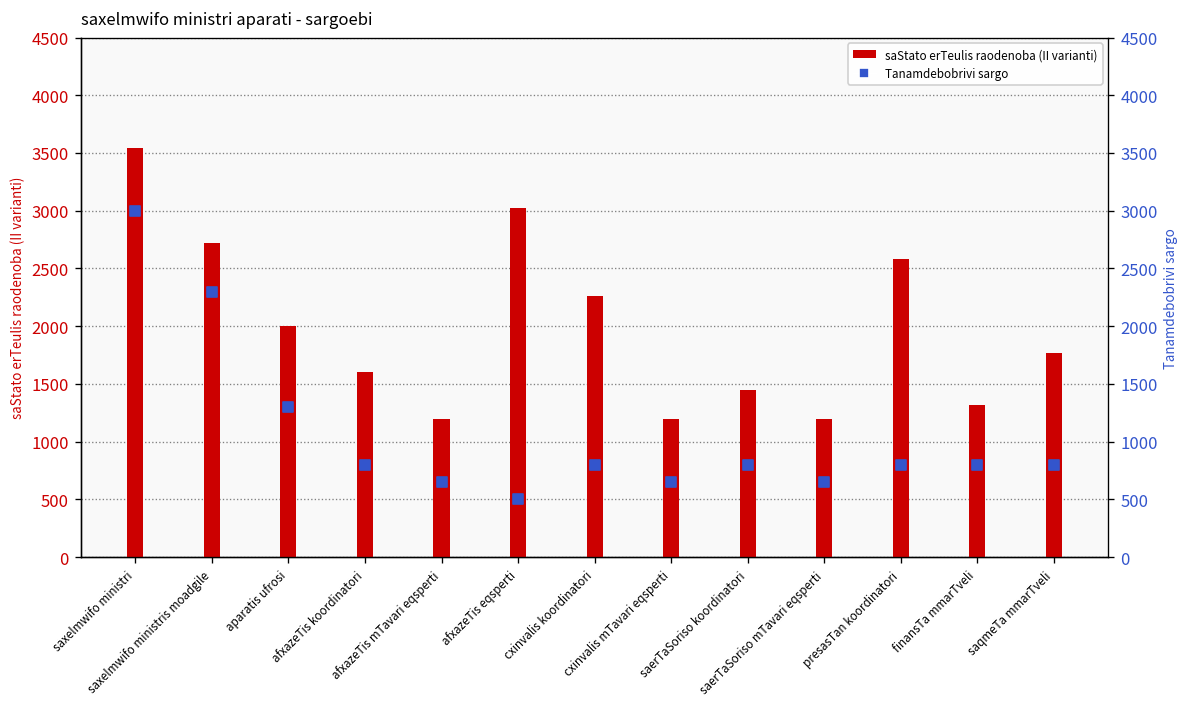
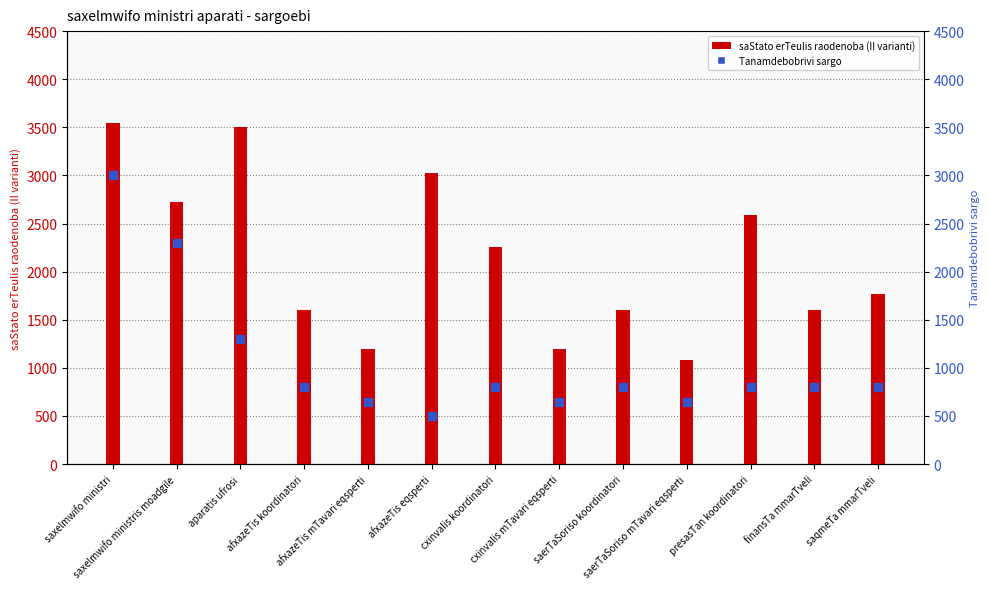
  {
    "saStato erTeulis raodenoba (II varianti)": {
      "saxelmwifo ministri": 3500,
      "saxelmwifo ministris moadgile": 2700,
-     "aparatis ufrosi": 2000,
+     "aparatis ufrosi": 3500,
      "afxazeTis koordinatori": 1600,
      "afxazeTis mTavari eqsperti": 1200,
      "afxazeTis eqsperti": 3000,
      "cxinvalis koordinatori": 2300,
      "cxinvalis mTavari eqsperti": 1200,
-     "saerTaSoriso koordinatori": 1400,
-     "saerTaSoriso mTavari eqsperti": 1200,
+     "saerTaSoriso koordinatori": 1600,
+     "saerTaSoriso mTavari eqsperti": 1100,
      "presasTan koordinatori": 2600,
-     "finansTa mmarTveli": 1300,
+     "finansTa mmarTveli": 1600,
      "saqmeTa mmarTveli": 1800
    }
  }
